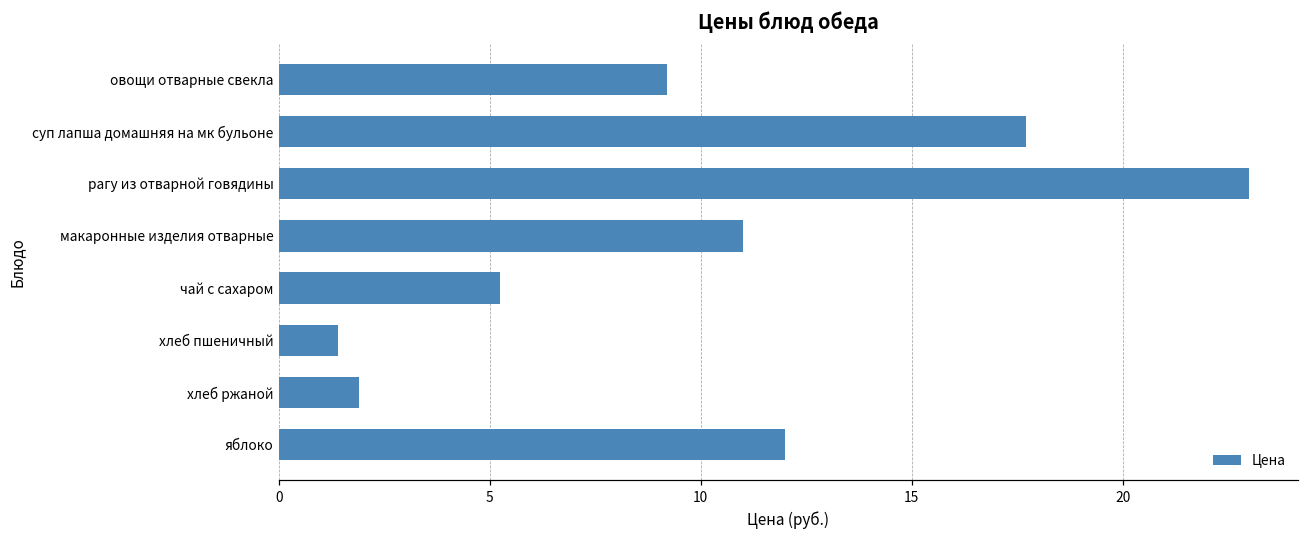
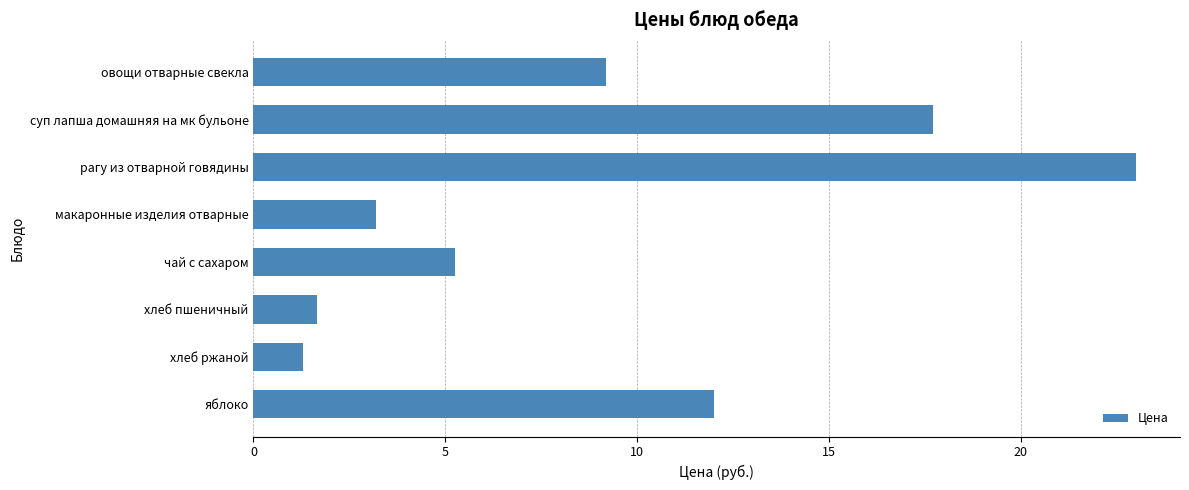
  {
    "овощи отварные свекла": 9.2,
    "суп лапша домашняя на мк бульоне": 17.7,
    "рагу из отварной говядины": 23.0,
-   "макаронные изделия отварные": 11.0,
+   "макаронные изделия отварные": 3.2,
    "чай с сахаром": 5.3,
-   "хлеб пшеничный": 1.4,
-   "хлеб ржаной": 1.9,
+   "хлеб пшеничный": 1.7,
+   "хлеб ржаной": 1.3,
    "яблоко": 12.0
  }
